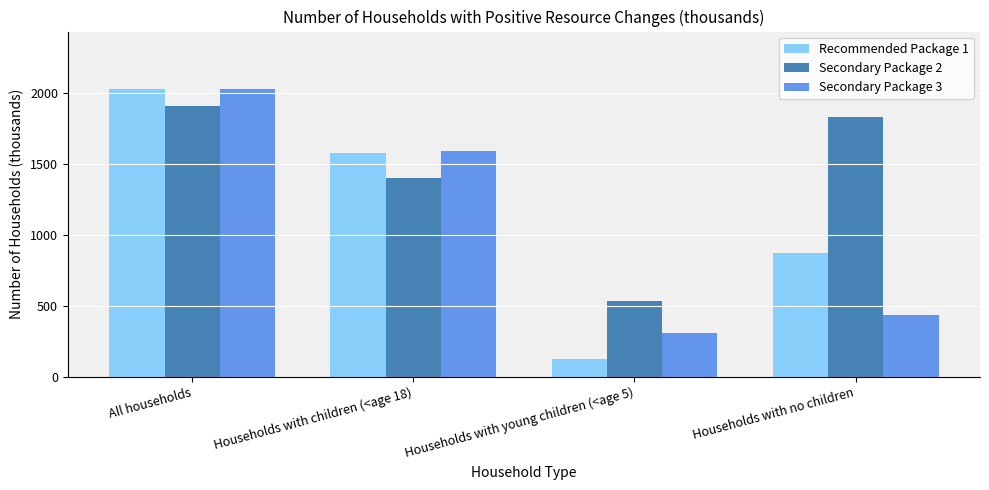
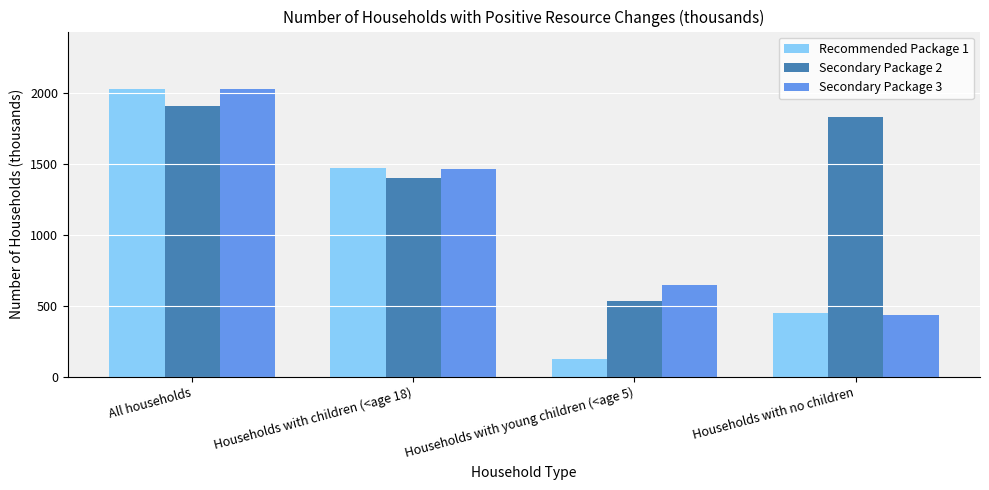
  {
    "Recommended Package 1": {
      "All households": 2020,
-     "Households with children (<age 18)": 1570,
+     "Households with children (<age 18)": 1470,
      "Households with young children (<age 5)": 130,
-     "Households with no children": 870
+     "Households with no children": 450
    },
    "Secondary Package 2": {
      "All households": 1900,
      "Households with children (<age 18)": 1400,
      "Households with young children (<age 5)": 530,
      "Households with no children": 1830
    },
    "Secondary Package 3": {
      "All households": 2020,
-     "Households with children (<age 18)": 1590,
-     "Households with young children (<age 5)": 310,
+     "Households with children (<age 18)": 1460,
+     "Households with young children (<age 5)": 650,
      "Households with no children": 430
    }
  }
